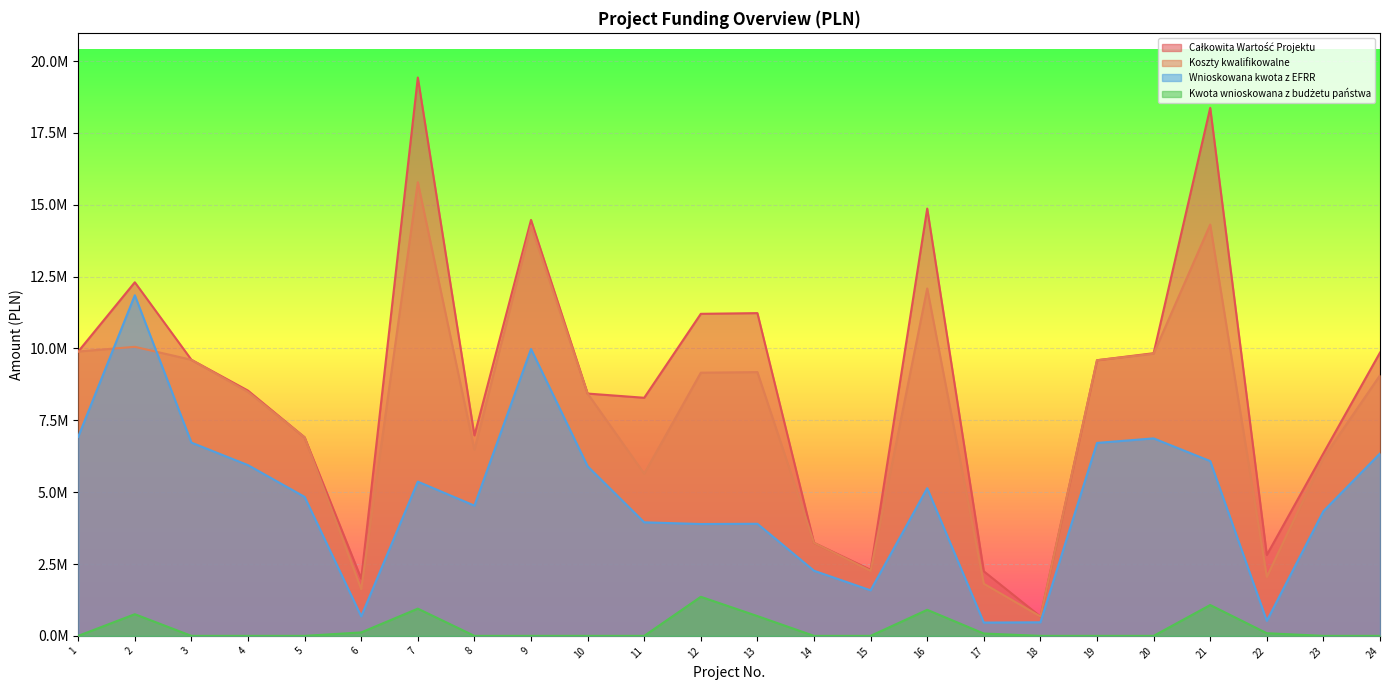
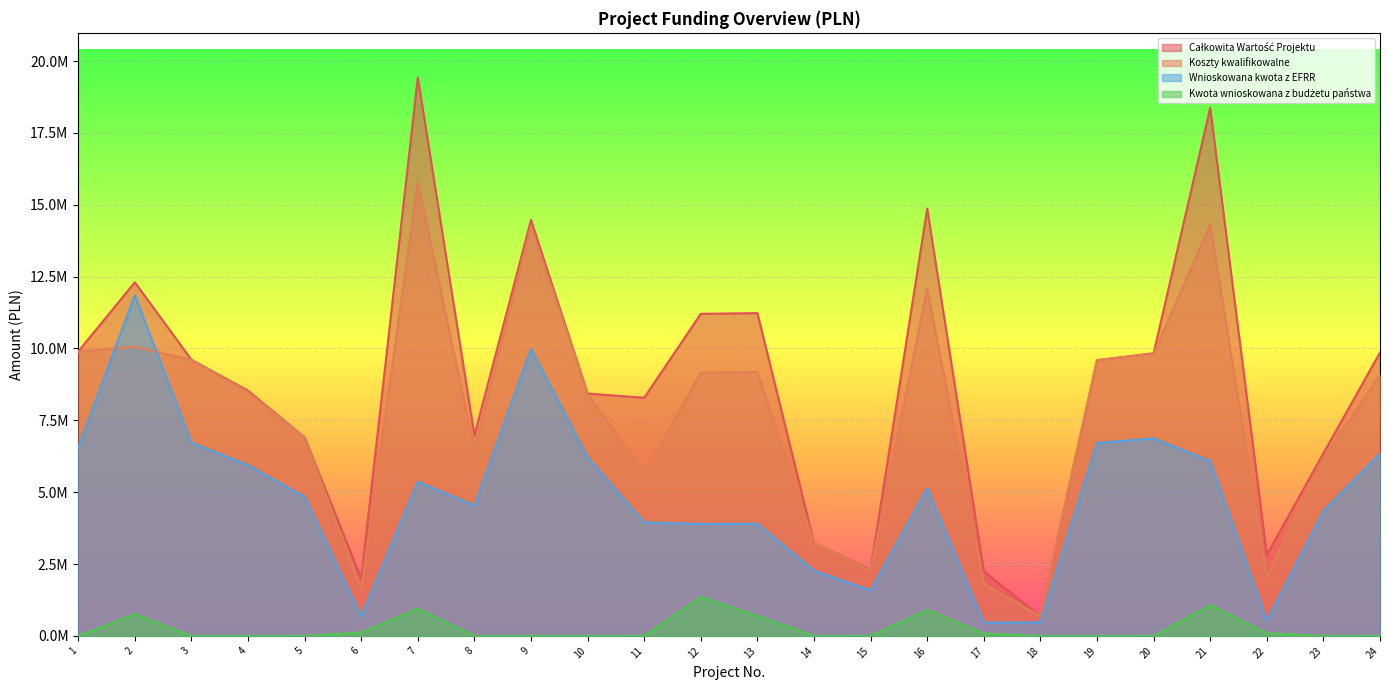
  {
    "Wnioskowana kwota z EFRR": {
-     "1": 6900000,
+     "1": 6600000,
      "2": 11900000,
      "3": 6700000,
      "4": 5900000,
      "5": 4800000,
      "6": 700000,
      "7": 5400000,
      "8": 4500000,
      "9": 10000000,
-     "10": 5900000,
+     "10": 6200000,
      "11": 4000000,
      "12": 3900000,
      "13": 3900000,
      "14": 2300000,
      "15": 1600000,
      "16": 5100000,
      "17": 500000,
      "18": 500000,
      "19": 6700000,
      "20": 6900000,
      "21": 6100000,
      "22": 500000,
      "23": 4300000,
      "24": 6300000
    },
    "Kwota wnioskowana z budżetu państwa": {
      "1": 0,
      "2": 800000,
      "3": 0,
      "4": 0,
      "5": 0,
      "6": 100000,
      "7": 900000,
      "8": 0,
      "9": 0,
      "10": 0,
      "11": 0,
      "12": 1400000,
      "13": 700000,
      "14": 0,
      "15": 0,
      "16": 900000,
      "17": 100000,
      "18": 0,
      "19": 0,
      "20": 0,
      "21": 1100000,
      "22": 100000,
      "23": 0,
      "24": 0
    }
  }
